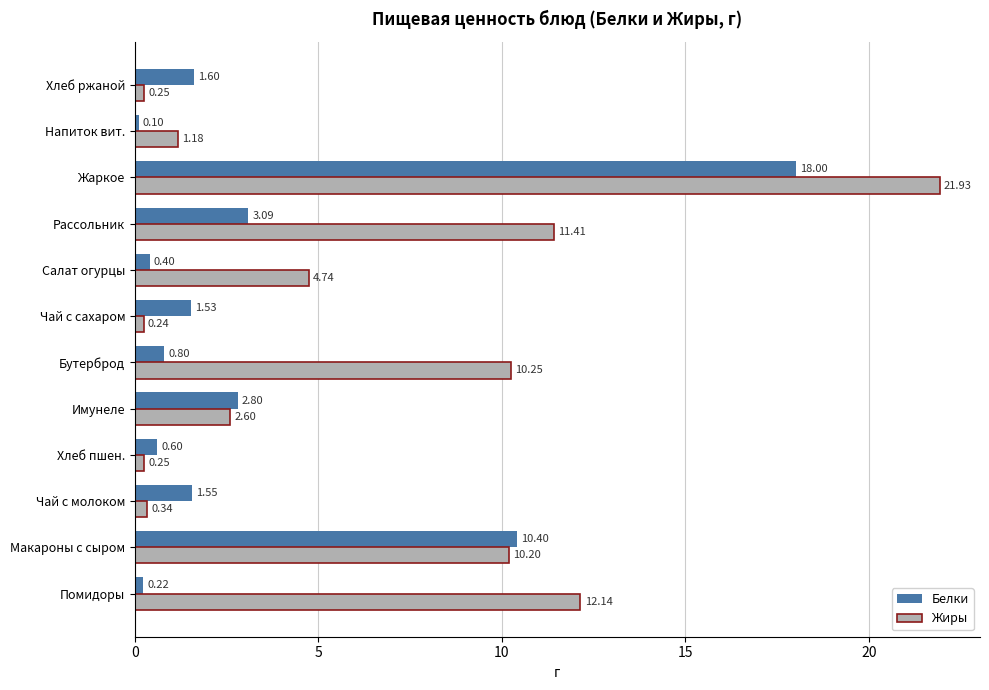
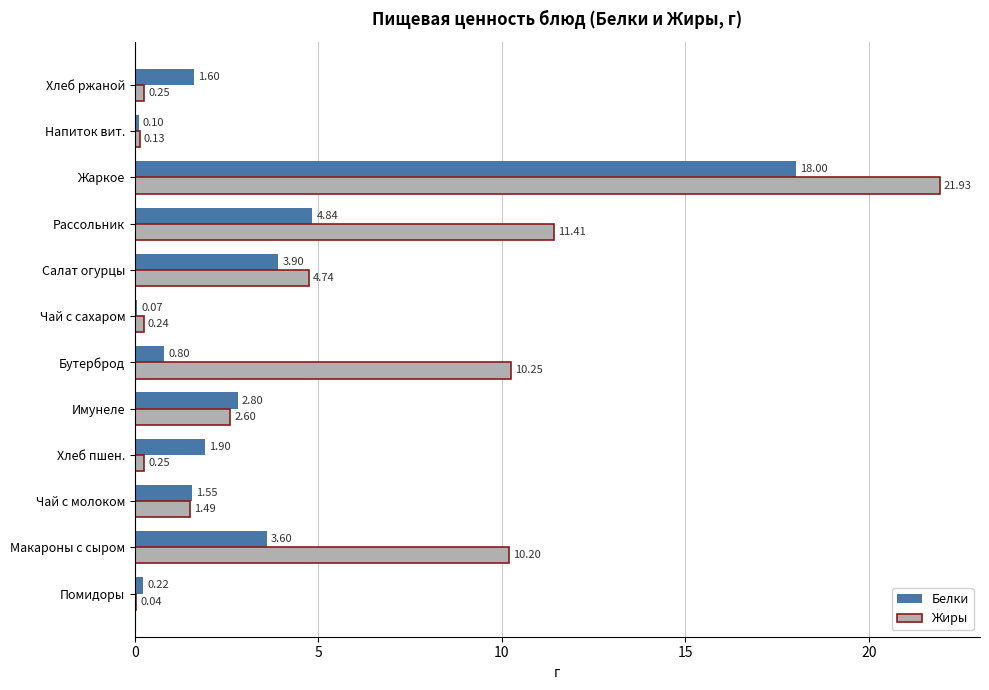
  {
    "Белки": {
      "Хлеб ржаной": 1.60,
      "Напиток вит.": 0.10,
      "Жаркое": 18.00,
-     "Рассольник": 3.09,
-     "Салат огурцы": 0.40,
-     "Чай с сахаром": 1.53,
+     "Рассольник": 4.84,
+     "Салат огурцы": 3.90,
+     "Чай с сахаром": 0.07,
      "Бутерброд": 0.80,
      "Имунеле": 2.80,
-     "Хлеб пшен.": 0.60,
+     "Хлеб пшен.": 1.90,
      "Чай с молоком": 1.55,
-     "Макароны с сыром": 10.40,
+     "Макароны с сыром": 3.60,
      "Помидоры": 0.22
    },
    "Жиры": {
      "Хлеб ржаной": 0.25,
-     "Напиток вит.": 1.18,
+     "Напиток вит.": 0.13,
      "Жаркое": 21.93,
      "Рассольник": 11.41,
      "Салат огурцы": 4.74,
      "Чай с сахаром": 0.24,
      "Бутерброд": 10.25,
      "Имунеле": 2.60,
      "Хлеб пшен.": 0.25,
-     "Чай с молоком": 0.34,
+     "Чай с молоком": 1.49,
      "Макароны с сыром": 10.20,
-     "Помидоры": 12.14
+     "Помидоры": 0.04
    }
  }
